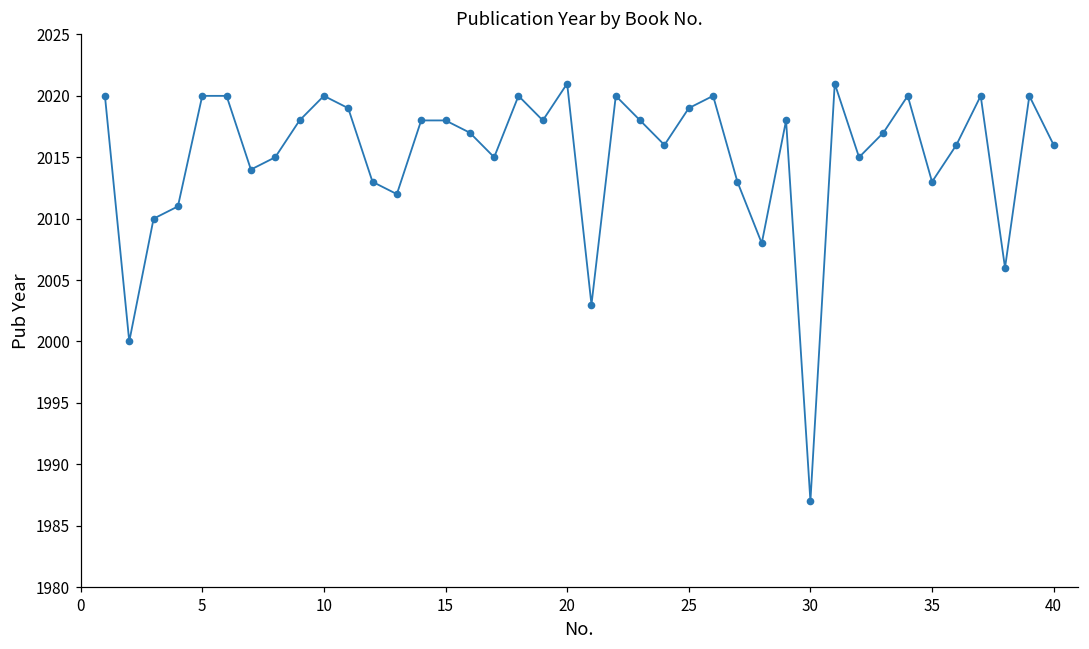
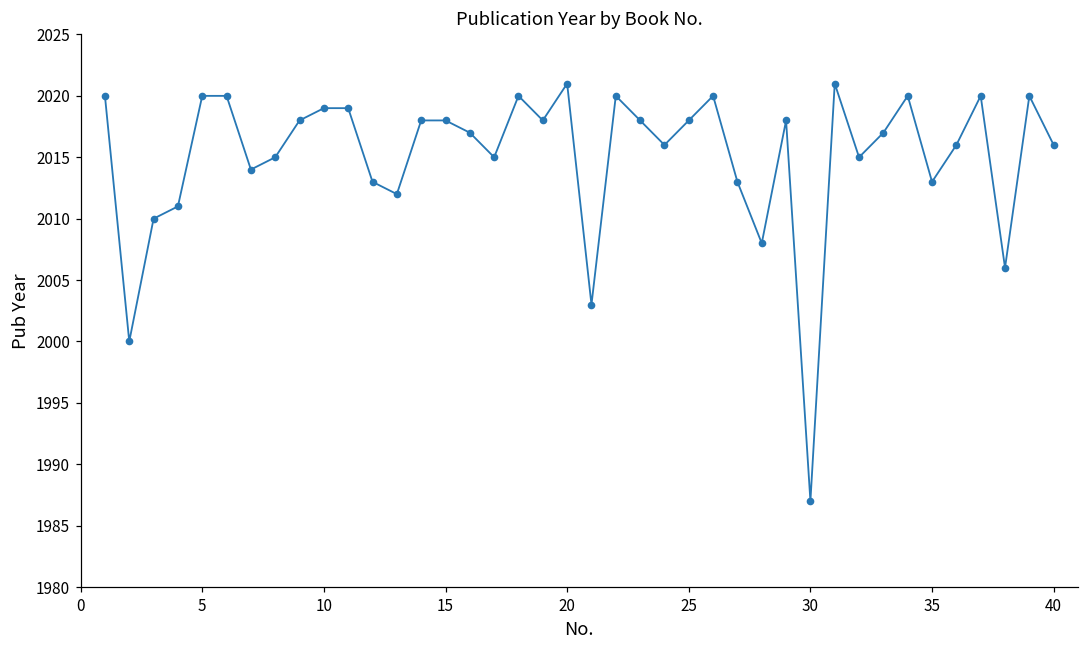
  {
    "5": 2020,
-   "10": 2020,
+   "10": 2019,
    "15": 2018,
    "20": 2021,
-   "25": 2019,
+   "25": 2018,
    "30": 1987,
    "35": 2013,
    "40": 2016
  }
